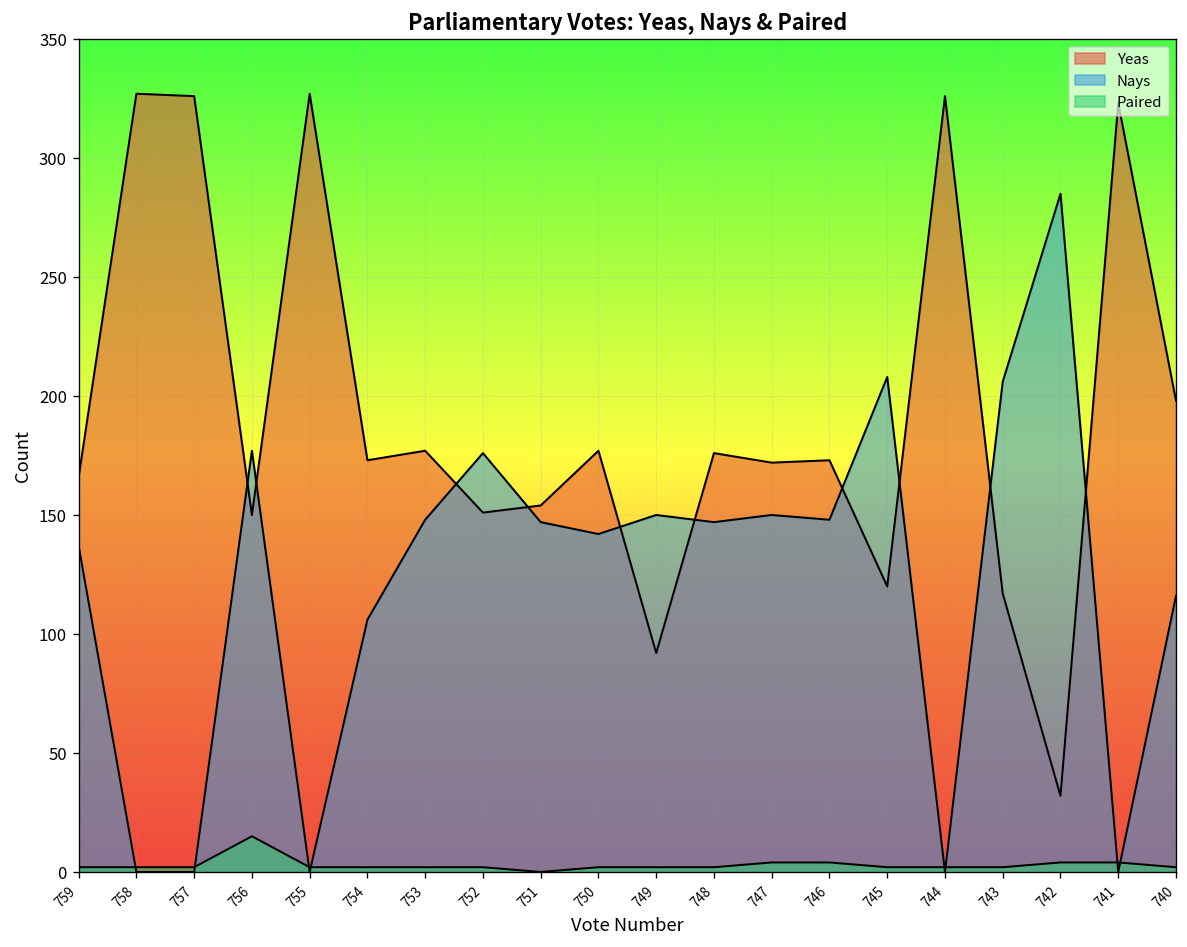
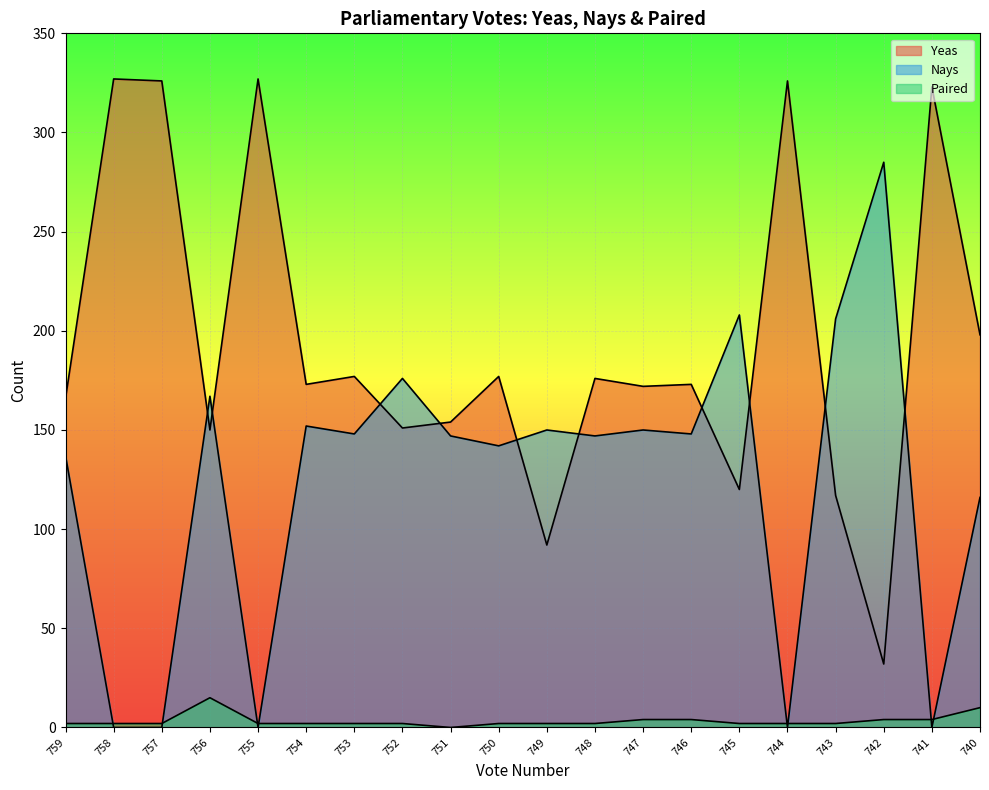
  {
    "Yeas": {
      "759": 166,
      "758": 327,
      "757": 326,
      "756": 150,
      "755": 327,
      "754": 173,
      "753": 177,
      "752": 151,
      "751": 154,
      "750": 177,
      "749": 92,
      "748": 176,
      "747": 172,
      "746": 173,
      "745": 120,
      "744": 326,
      "743": 117,
      "742": 32,
      "740": 198
    },
    "Nays": {
      "759": 137,
      "758": 0,
      "757": 0,
-     "756": 177,
+     "756": 167,
      "755": 0,
-     "754": 106,
+     "754": 152,
      "753": 148,
      "752": 176,
      "751": 147,
      "750": 142,
      "749": 150,
      "748": 147,
      "747": 150,
      "746": 148,
      "745": 208,
      "744": 0,
      "743": 206,
      "742": 285,
      "741": 0,
      "740": 116
    },
    "Paired": {
      "759": 2,
      "758": 2,
      "757": 2,
      "756": 15,
      "755": 2,
      "754": 2,
      "753": 2,
      "752": 2,
      "751": 0,
      "750": 2,
      "749": 2,
      "748": 2,
      "747": 4,
      "746": 4,
      "745": 2,
      "744": 2,
      "743": 2,
      "742": 4,
      "741": 4,
-     "740": 2
+     "740": 10
    }
  }
